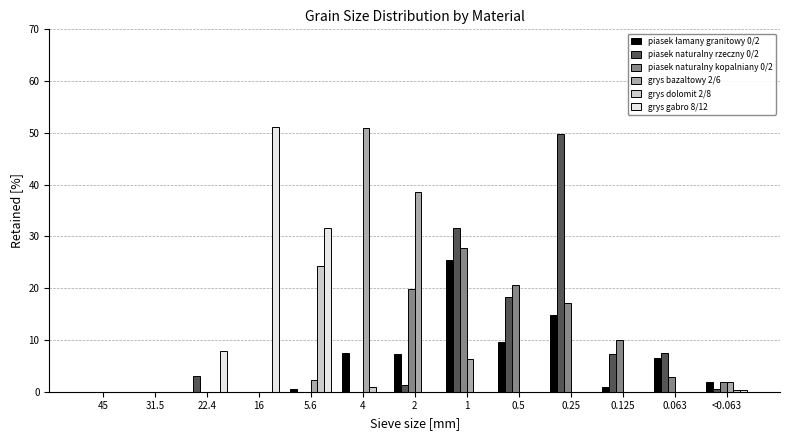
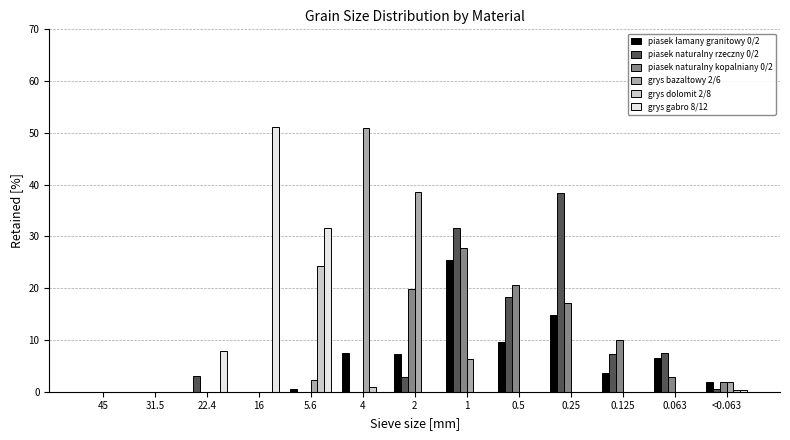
  {
    "piasek łamany granitowy 0/2": {
      "45": 0,
      "31.5": 0,
      "22.4": 0,
      "16": 0,
      "5.6": 1,
      "4": 7,
      "2": 7,
      "1": 25,
      "0.5": 10,
      "0.25": 15,
-     "0.125": 1,
+     "0.125": 4,
      "0.063": 7,
      "<0.063": 2
    },
    "piasek naturalny rzeczny 0/2": {
      "45": 0,
      "31.5": 0,
      "22.4": 3,
      "16": 0,
      "5.6": 0,
      "4": 0,
-     "2": 1,
+     "2": 3,
      "1": 32,
      "0.5": 18,
-     "0.25": 50,
+     "0.25": 38,
      "0.125": 7,
      "0.063": 8,
      "<0.063": 1
    }
  }
